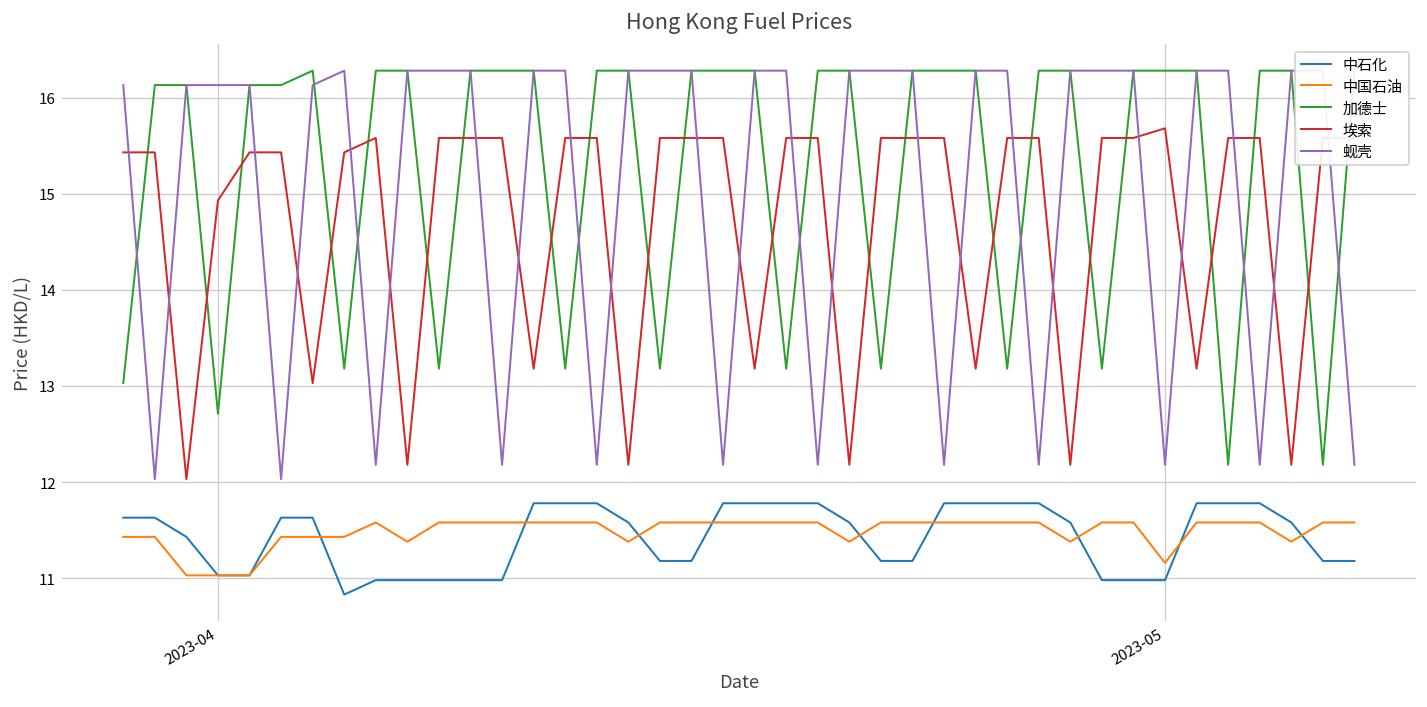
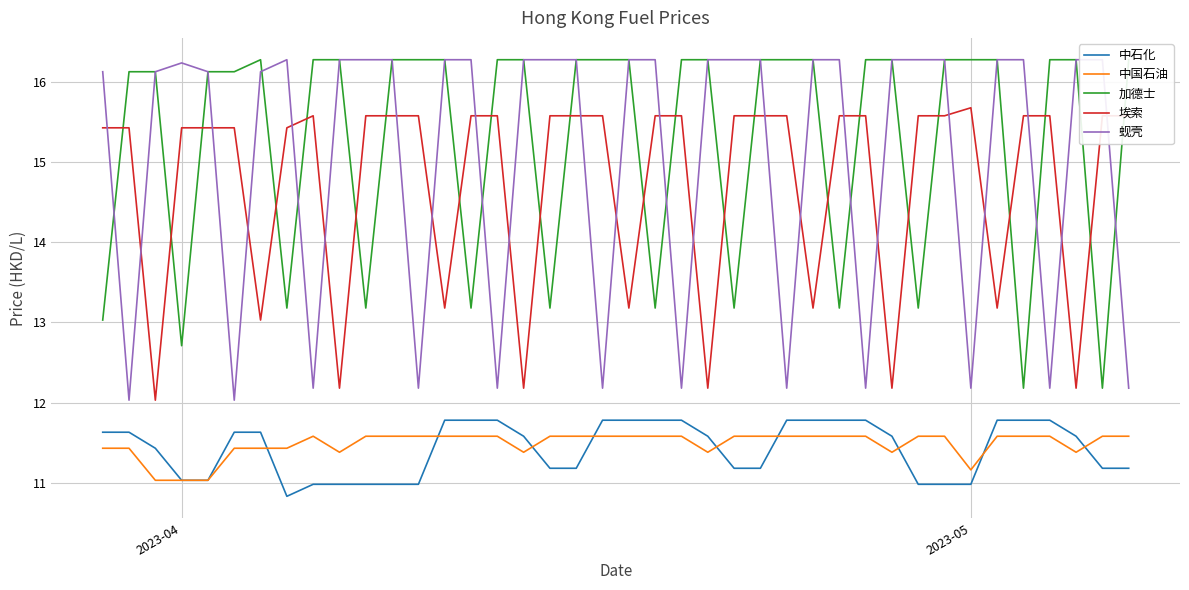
  {
    "中石化": {
      "2023-05": 11.0
    },
    "中国石油": {
      "2023-05": 11.2
    },
    "加德士": {
      "2023-04": 12.7,
      "2023-05": 16.3
    },
    "埃索": {
-     "2023-04": 14.9,
+     "2023-04": 15.4,
      "2023-05": 15.7
    },
    "蚬壳": {
-     "2023-04": 16.1,
+     "2023-04": 16.2,
      "2023-05": 12.2
    }
  }
